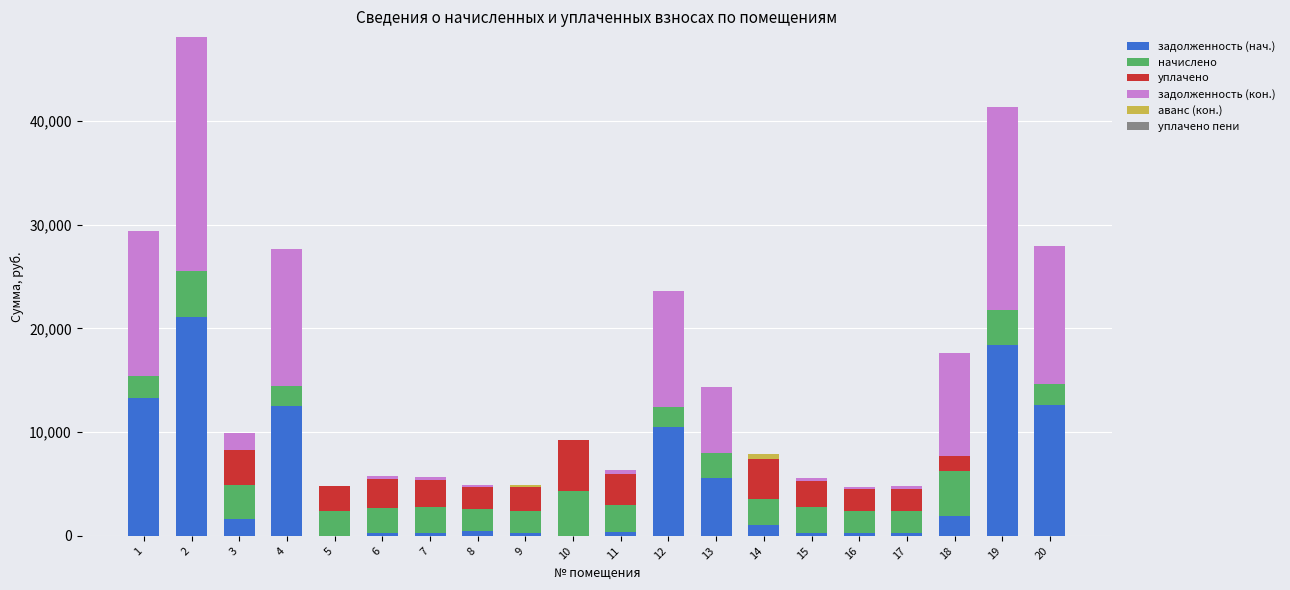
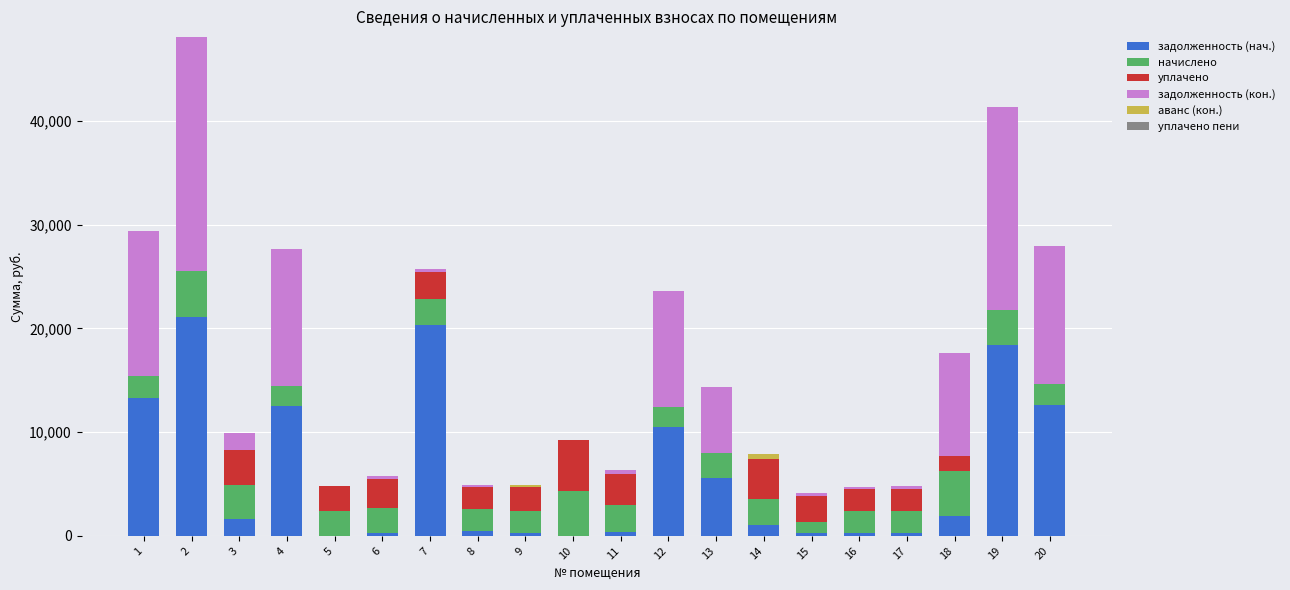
  {
    "задолженность (нач.)": {
      "1": "13,300",
      "2": "21,100",
      "3": "1,600",
      "4": "12,500",
      "5": "0",
      "6": "300",
-     "7": "300",
+     "7": "20,400",
      "8": "500",
      "10": "0",
      "11": "400",
      "12": "10,500",
      "13": "5,600",
      "14": "1,100",
      "15": "300",
      "18": "1,900",
      "19": "18,400",
      "20": "12,600"
    },
    "начислено": {
      "1": "2,100",
      "2": "4,400",
      "3": "3,300",
      "4": "2,000",
      "5": "2,400",
      "6": "2,500",
      "7": "2,500",
      "8": "2,100",
      "9": "2,100",
      "10": "4,400",
      "11": "2,600",
      "12": "2,000",
      "13": "2,400",
      "14": "2,500",
-     "15": "2,500",
+     "15": "1,100",
      "16": "2,100",
      "17": "2,100",
      "18": "4,400",
      "19": "3,300",
      "20": "2,000"
    },
    "уплачено": {
      "1": "0",
      "2": "0",
      "3": "3,300",
      "4": "0",
      "5": "2,400",
      "6": "2,700",
      "7": "2,500",
      "8": "2,100",
      "9": "2,400",
      "10": "4,900",
      "11": "3,000",
      "12": "0",
      "13": "0",
      "14": "3,800",
      "15": "2,500",
      "16": "2,100",
      "17": "2,100",
      "18": "1,500",
      "19": "0",
      "20": "0"
    },
    "задолженность (кон.)": {
      "1": "14,000",
      "2": "22,600",
      "3": "1,600",
      "4": "13,100",
      "5": "0",
      "6": "300",
      "7": "300",
      "9": "0",
      "10": "0",
      "11": "400",
      "12": "11,100",
      "13": "6,400",
      "14": "0",
      "15": "300",
      "18": "9,800",
      "19": "19,600",
      "20": "13,300"
    },
    "уплачено пени": {
      "1": "0",
      "2": "0",
      "3": "0",
      "4": "0",
      "5": "0",
      "6": "0",
      "7": "0",
      "8": "0",
      "9": "0",
      "10": "0",
      "11": "0",
      "12": "0",
      "13": "0",
      "14": "500",
      "15": "0",
      "16": "0",
      "17": "0",
      "18": "0",
      "19": "0",
      "20": "0"
    }
  }
